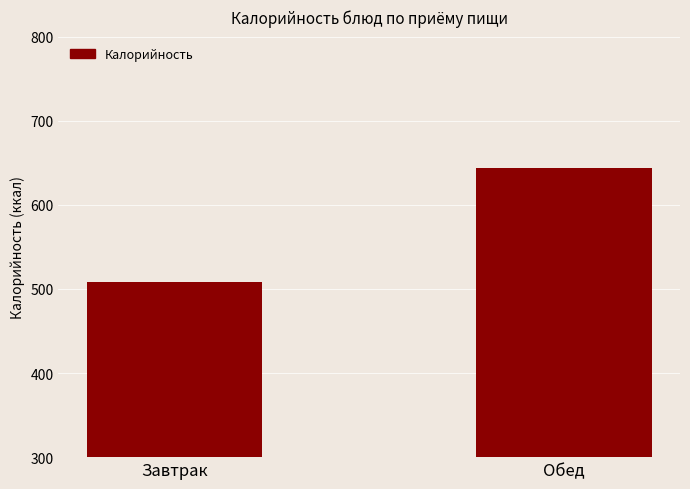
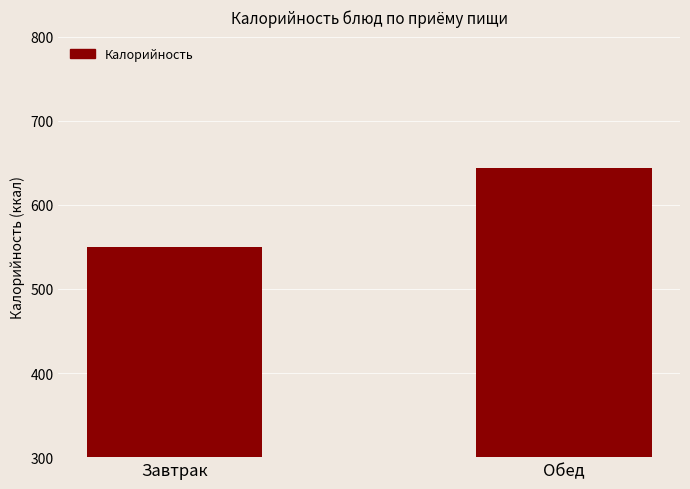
  {
-   "Завтрак": 510,
+   "Завтрак": 550,
    "Обед": 640
  }
